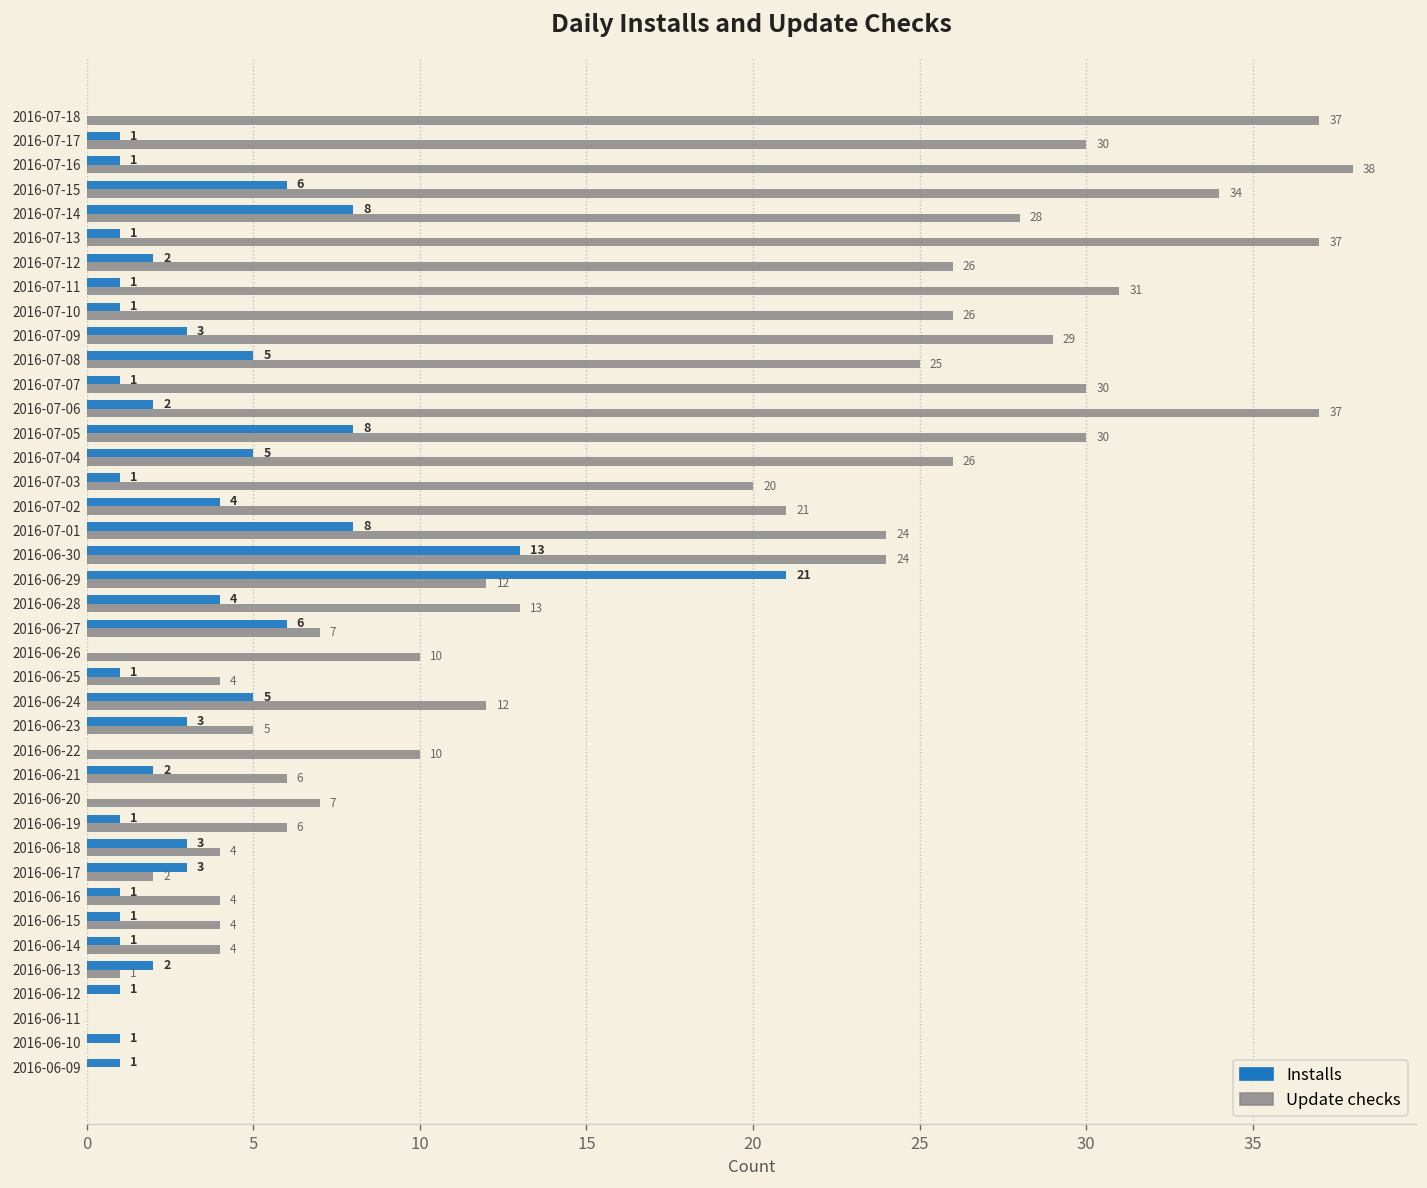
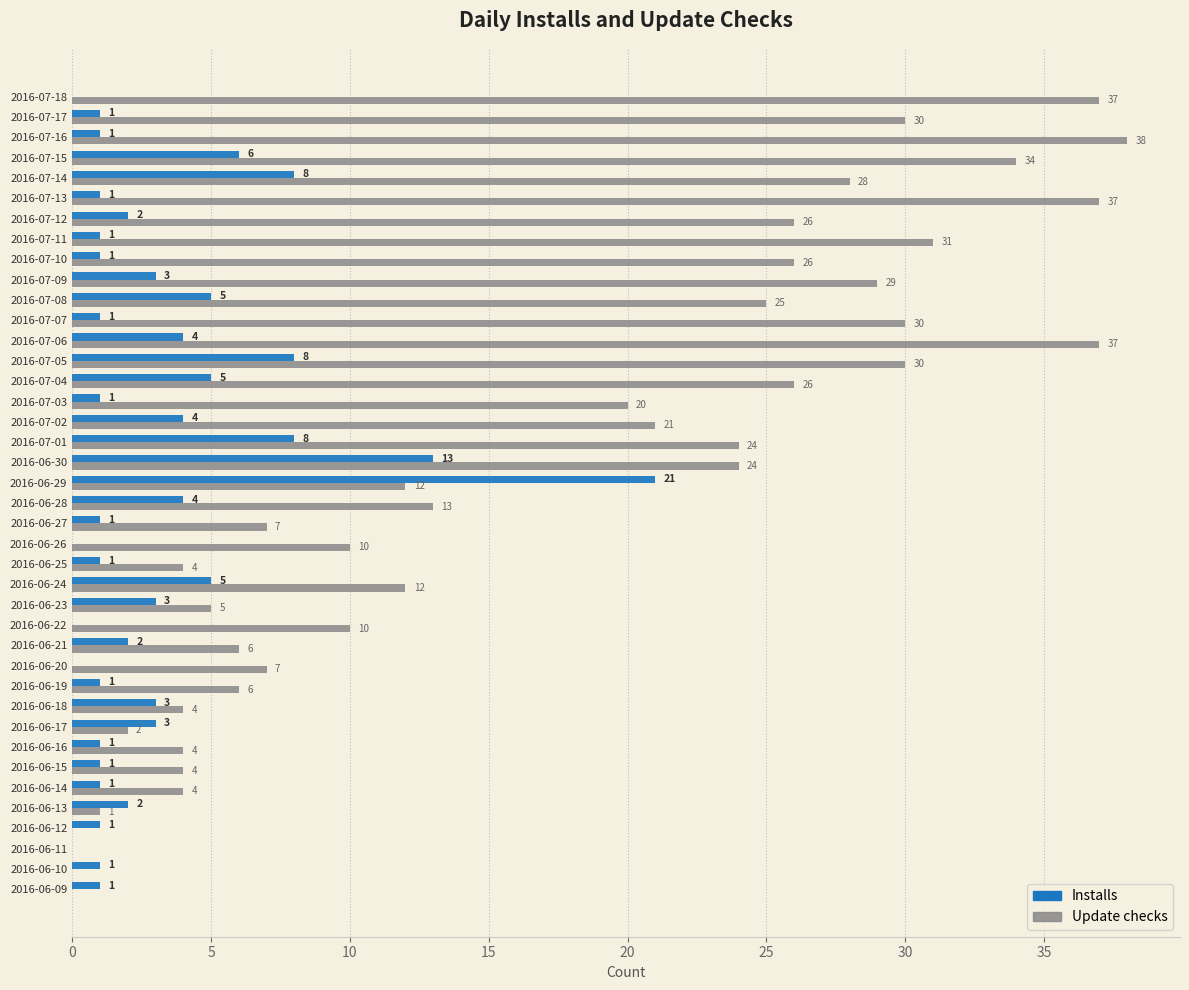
  {
    "Update checks": {
      "2016-07-18": 37,
      "2016-07-17": 30,
      "2016-07-16": 38,
      "2016-07-15": 34,
      "2016-07-14": 28,
      "2016-07-13": 37,
      "2016-07-12": 26,
      "2016-07-11": 31,
      "2016-07-10": 26,
      "2016-07-09": 29,
      "2016-07-08": 25,
      "2016-07-07": 30,
      "2016-07-06": 37,
      "2016-07-05": 30,
      "2016-07-04": 26,
      "2016-07-03": 20,
      "2016-07-02": 21,
      "2016-07-01": 24,
      "2016-06-30": 24,
      "2016-06-29": 12,
      "2016-06-28": 13,
      "2016-06-27": 7,
      "2016-06-26": 10,
      "2016-06-25": 4,
      "2016-06-24": 12,
      "2016-06-23": 5,
      "2016-06-22": 10,
      "2016-06-21": 6,
      "2016-06-20": 7,
      "2016-06-19": 6,
      "2016-06-18": 4,
      "2016-06-17": 2,
      "2016-06-16": 4,
      "2016-06-15": 4,
      "2016-06-14": 4,
      "2016-06-13": 1
    },
    "Installs": {
      "2016-07-17": 1,
      "2016-07-16": 1,
      "2016-07-15": 6,
      "2016-07-14": 8,
      "2016-07-13": 1,
      "2016-07-12": 2,
      "2016-07-11": 1,
      "2016-07-10": 1,
      "2016-07-09": 3,
      "2016-07-08": 5,
      "2016-07-07": 1,
-     "2016-07-06": 2,
+     "2016-07-06": 4,
      "2016-07-05": 8,
      "2016-07-04": 5,
      "2016-07-03": 1,
      "2016-07-02": 4,
      "2016-07-01": 8,
      "2016-06-30": 13,
      "2016-06-29": 21,
      "2016-06-28": 4,
-     "2016-06-27": 6,
+     "2016-06-27": 1,
      "2016-06-25": 1,
      "2016-06-24": 5,
      "2016-06-23": 3,
      "2016-06-21": 2,
      "2016-06-19": 1,
      "2016-06-18": 3,
      "2016-06-17": 3,
      "2016-06-16": 1,
      "2016-06-15": 1,
      "2016-06-14": 1,
      "2016-06-13": 2,
      "2016-06-12": 1,
      "2016-06-10": 1,
      "2016-06-09": 1
    }
  }
